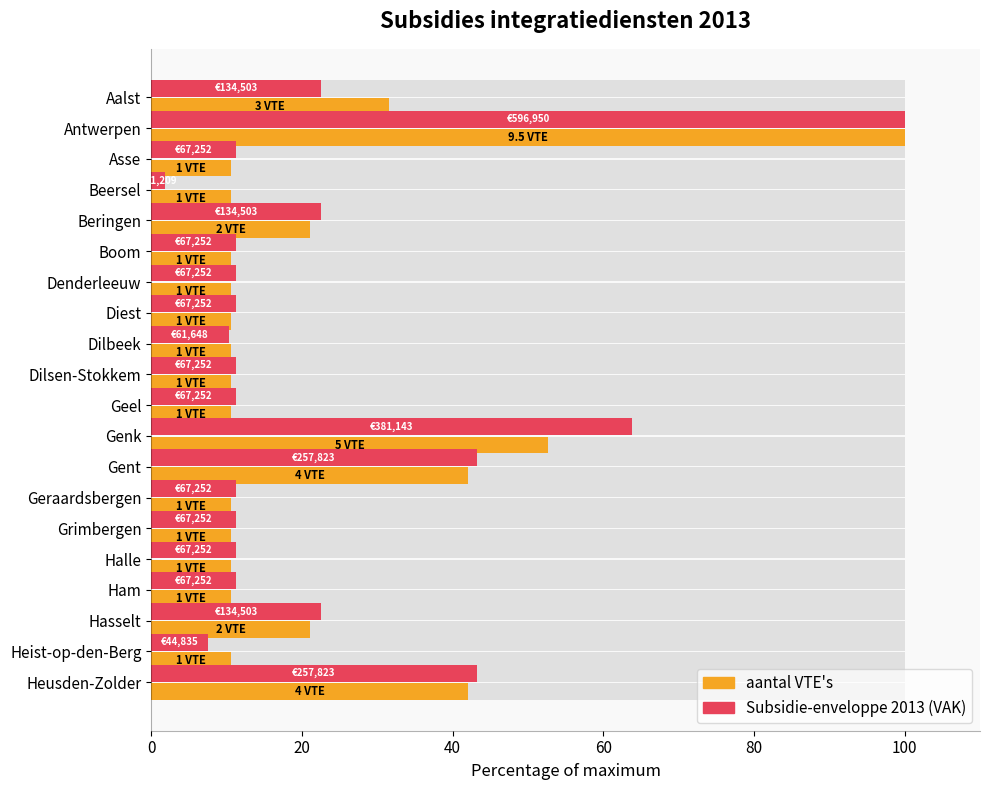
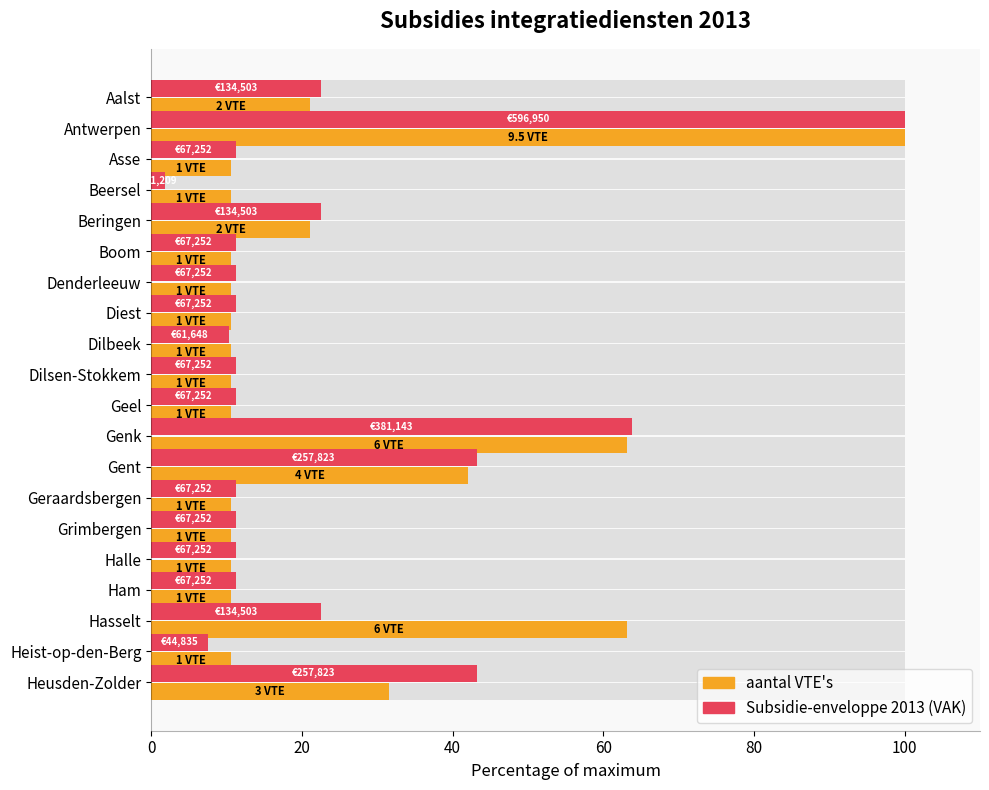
  {
    "aantal VTE's": {
-     "Aalst": 3,
-     "Genk": 5,
-     "Hasselt": 2,
-     "Heusden-Zolder": 4
+     "Aalst": 2,
+     "Genk": 6,
+     "Hasselt": 6,
+     "Heusden-Zolder": 3
    }
  }
